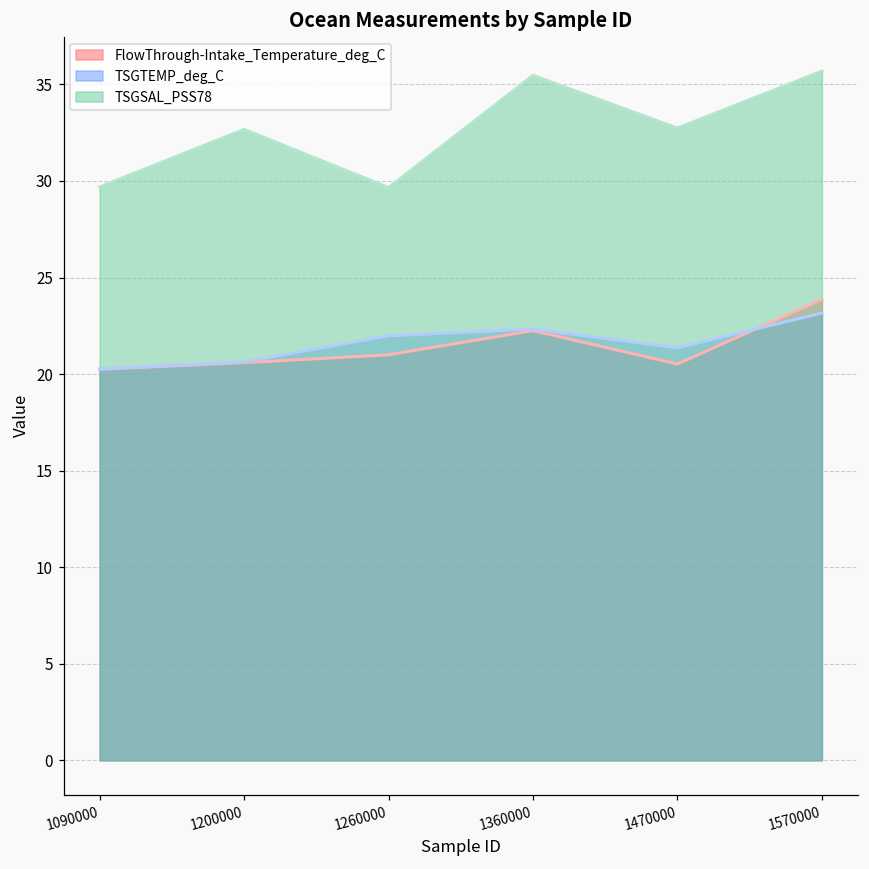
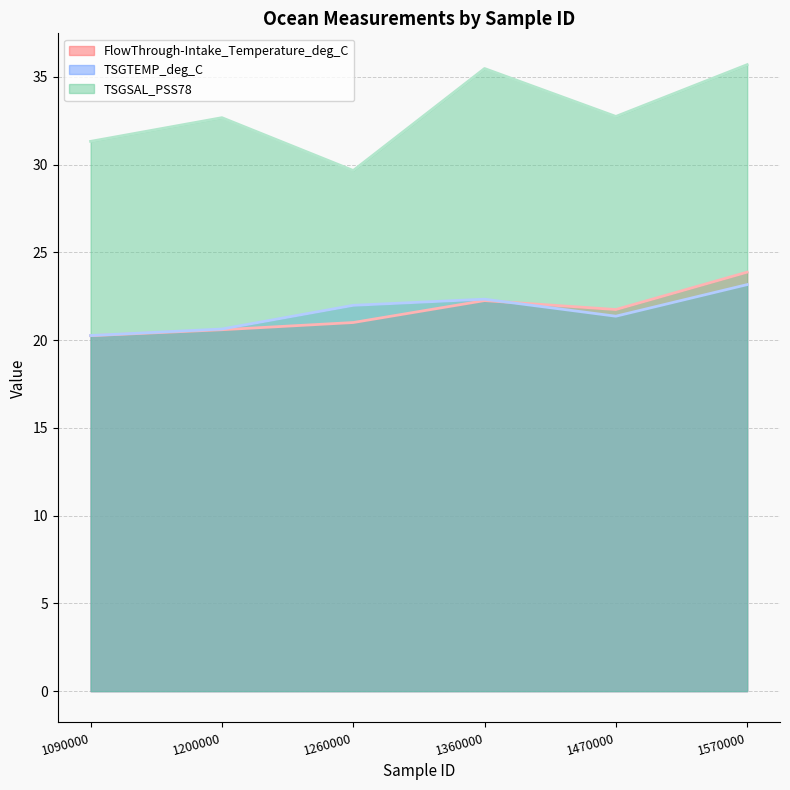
  {
    "FlowThrough-Intake_Temperature_deg_C": {
      "1260000": 21.0,
-     "1470000": 20.5,
+     "1470000": 21.7,
      "1570000": 23.9
    },
    "TSGTEMP_deg_C": {
      "1260000": 22.0,
      "1470000": 21.4,
      "1570000": 23.2
    },
    "TSGSAL_PSS78": {
-     "1090000": 29.7,
+     "1090000": 31.3,
      "1200000": 32.7,
      "1260000": 29.7,
      "1360000": 35.5,
      "1470000": 32.7,
      "1570000": 35.7
    }
  }
